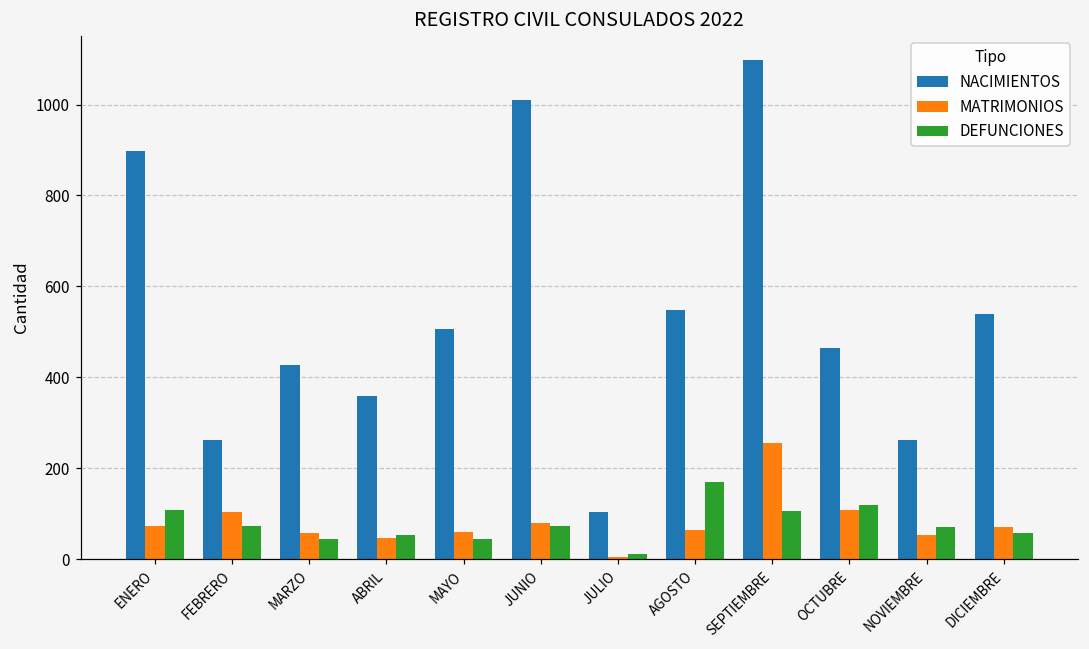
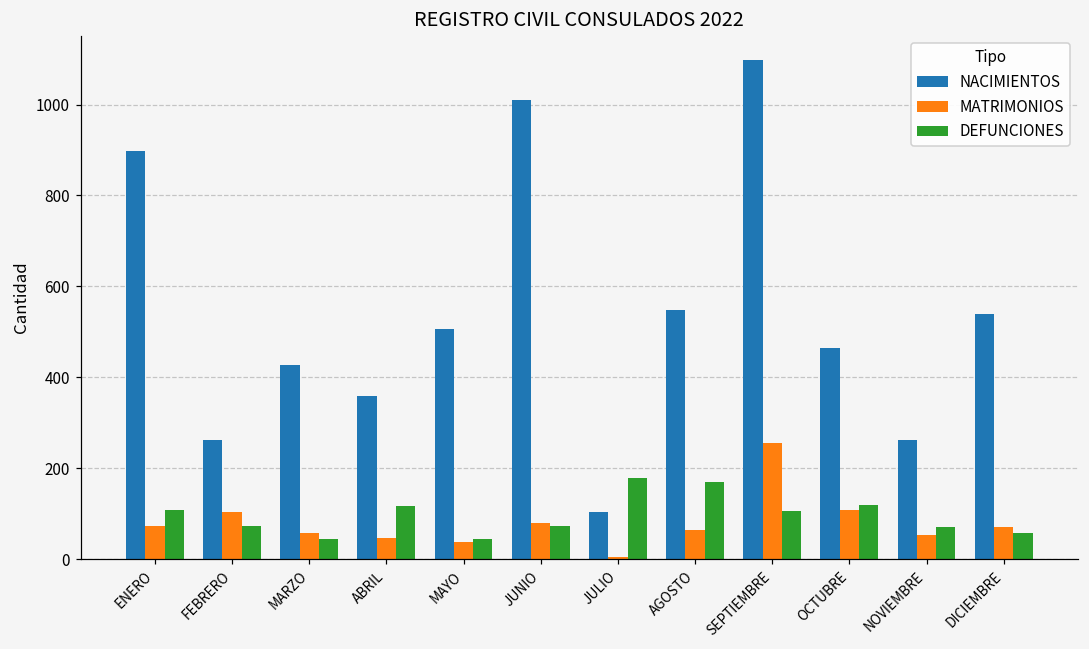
  {
    "NACIMIENTOS": {
      "ENERO": 900,
      "FEBRERO": 260,
      "MARZO": 430,
      "ABRIL": 360,
      "MAYO": 510,
      "JUNIO": 1010,
      "JULIO": 100,
      "AGOSTO": 550,
      "SEPTIEMBRE": 1100,
      "OCTUBRE": 460,
      "NOVIEMBRE": 260,
      "DICIEMBRE": 540
    },
    "MATRIMONIOS": {
      "ENERO": 70,
      "FEBRERO": 100,
      "MARZO": 60,
      "ABRIL": 50,
-     "MAYO": 60,
+     "MAYO": 40,
      "JUNIO": 80,
      "AGOSTO": 60,
      "SEPTIEMBRE": 260,
      "OCTUBRE": 110,
      "NOVIEMBRE": 50,
      "DICIEMBRE": 70
    },
    "DEFUNCIONES": {
      "ENERO": 110,
      "FEBRERO": 70,
      "MARZO": 40,
-     "ABRIL": 50,
+     "ABRIL": 120,
      "MAYO": 50,
      "JUNIO": 70,
-     "JULIO": 10,
+     "JULIO": 180,
      "AGOSTO": 170,
      "SEPTIEMBRE": 110,
      "OCTUBRE": 120,
      "NOVIEMBRE": 70,
      "DICIEMBRE": 60
    }
  }
